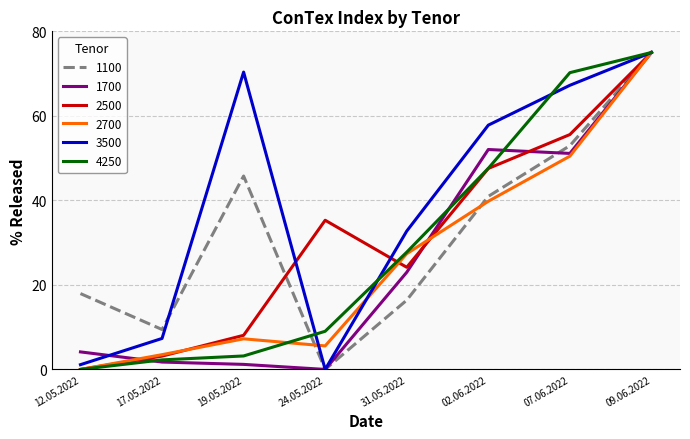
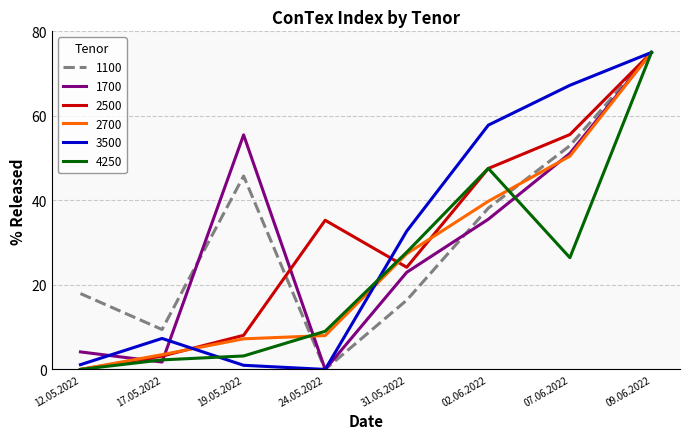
  {
    "1100": {
      "12.05.2022": 18,
      "17.05.2022": 9,
      "19.05.2022": 46,
      "31.05.2022": 16,
-     "02.06.2022": 41,
+     "02.06.2022": 38,
      "07.06.2022": 53
    },
    "1700": {
      "12.05.2022": 4,
-     "19.05.2022": 1,
+     "19.05.2022": 56,
      "31.05.2022": 23,
-     "02.06.2022": 52,
+     "02.06.2022": 36,
      "07.06.2022": 51
    },
    "2500": {
      "19.05.2022": 8,
      "24.05.2022": 35,
      "31.05.2022": 24,
      "07.06.2022": 56
    },
    "2700": {
      "19.05.2022": 7,
-     "24.05.2022": 6,
+     "24.05.2022": 8,
      "02.06.2022": 40,
      "07.06.2022": 50
    },
    "3500": {
      "12.05.2022": 1,
      "17.05.2022": 7,
-     "19.05.2022": 70,
+     "19.05.2022": 1,
      "31.05.2022": 33,
      "02.06.2022": 58,
      "07.06.2022": 67
    },
    "4250": {
      "19.05.2022": 3,
      "24.05.2022": 9,
-     "07.06.2022": 70
+     "07.06.2022": 26
    }
  }
